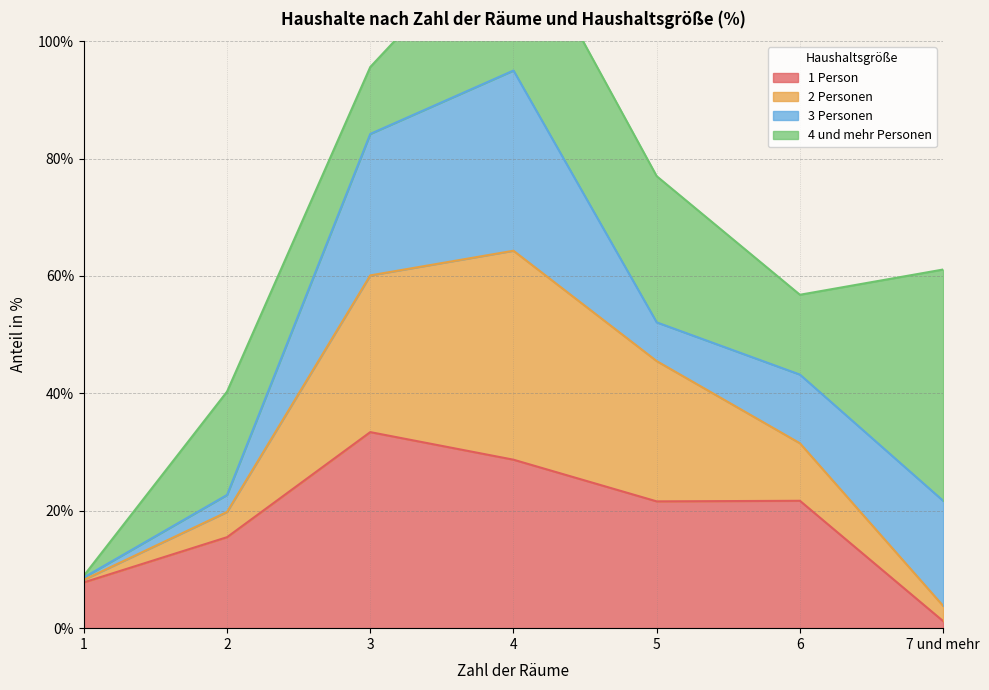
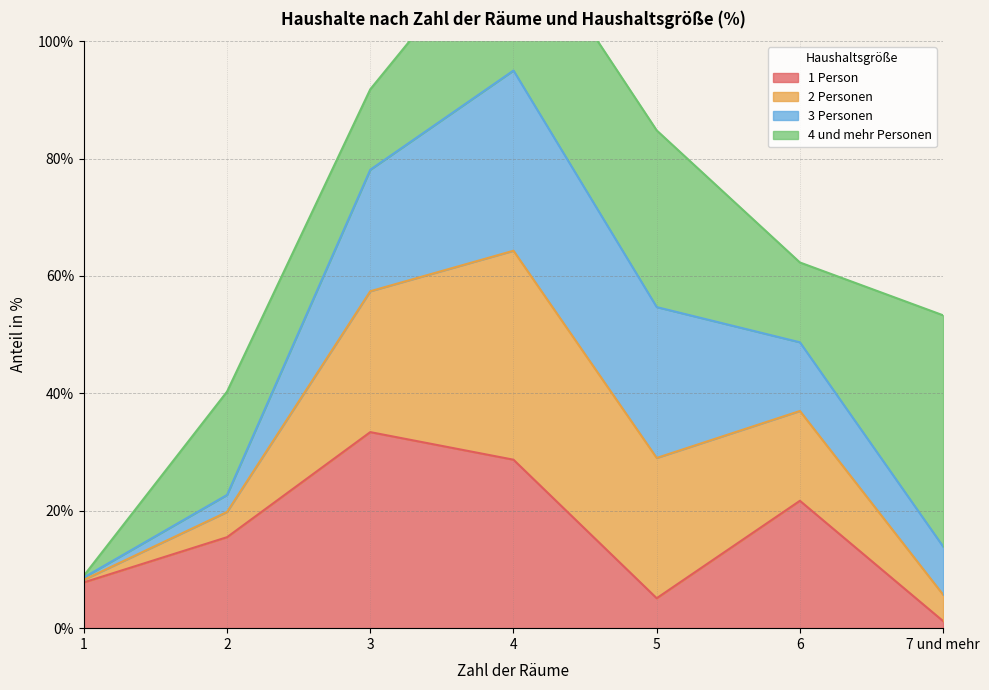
  {
    "1 Person": {
      "1": "8%",
      "2": "16%",
      "3": "33%",
      "4": "29%",
-     "5": "22%",
+     "5": "5%",
      "6": "22%",
      "7 und mehr": "1%"
    },
    "2 Personen": {
      "2": "4%",
-     "3": "27%",
+     "3": "24%",
      "4": "36%",
      "5": "24%",
-     "6": "10%",
-     "7 und mehr": "3%"
+     "6": "15%",
+     "7 und mehr": "5%"
    },
    "3 Personen": {
      "2": "3%",
-     "3": "24%",
+     "3": "21%",
      "4": "31%",
-     "5": "7%",
+     "5": "26%",
      "6": "12%",
-     "7 und mehr": "18%"
+     "7 und mehr": "8%"
    },
    "4 und mehr Personen": {
      "2": "18%",
-     "3": "11%",
-     "5": "25%",
+     "3": "14%",
+     "5": "30%",
      "6": "14%",
      "7 und mehr": "39%"
    }
  }
